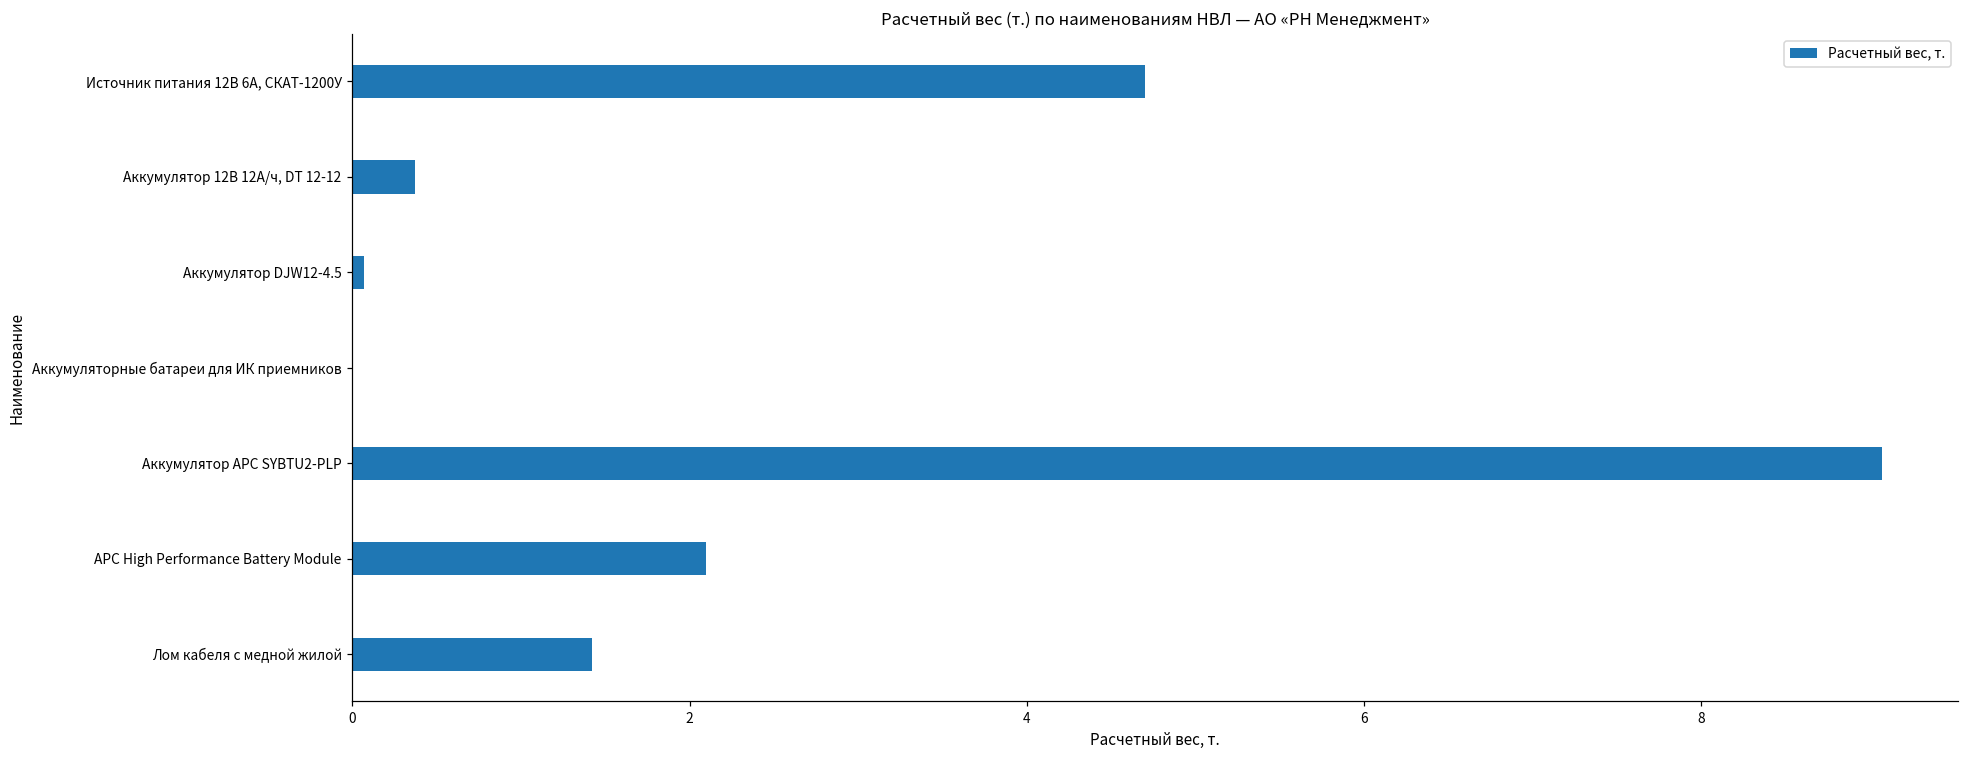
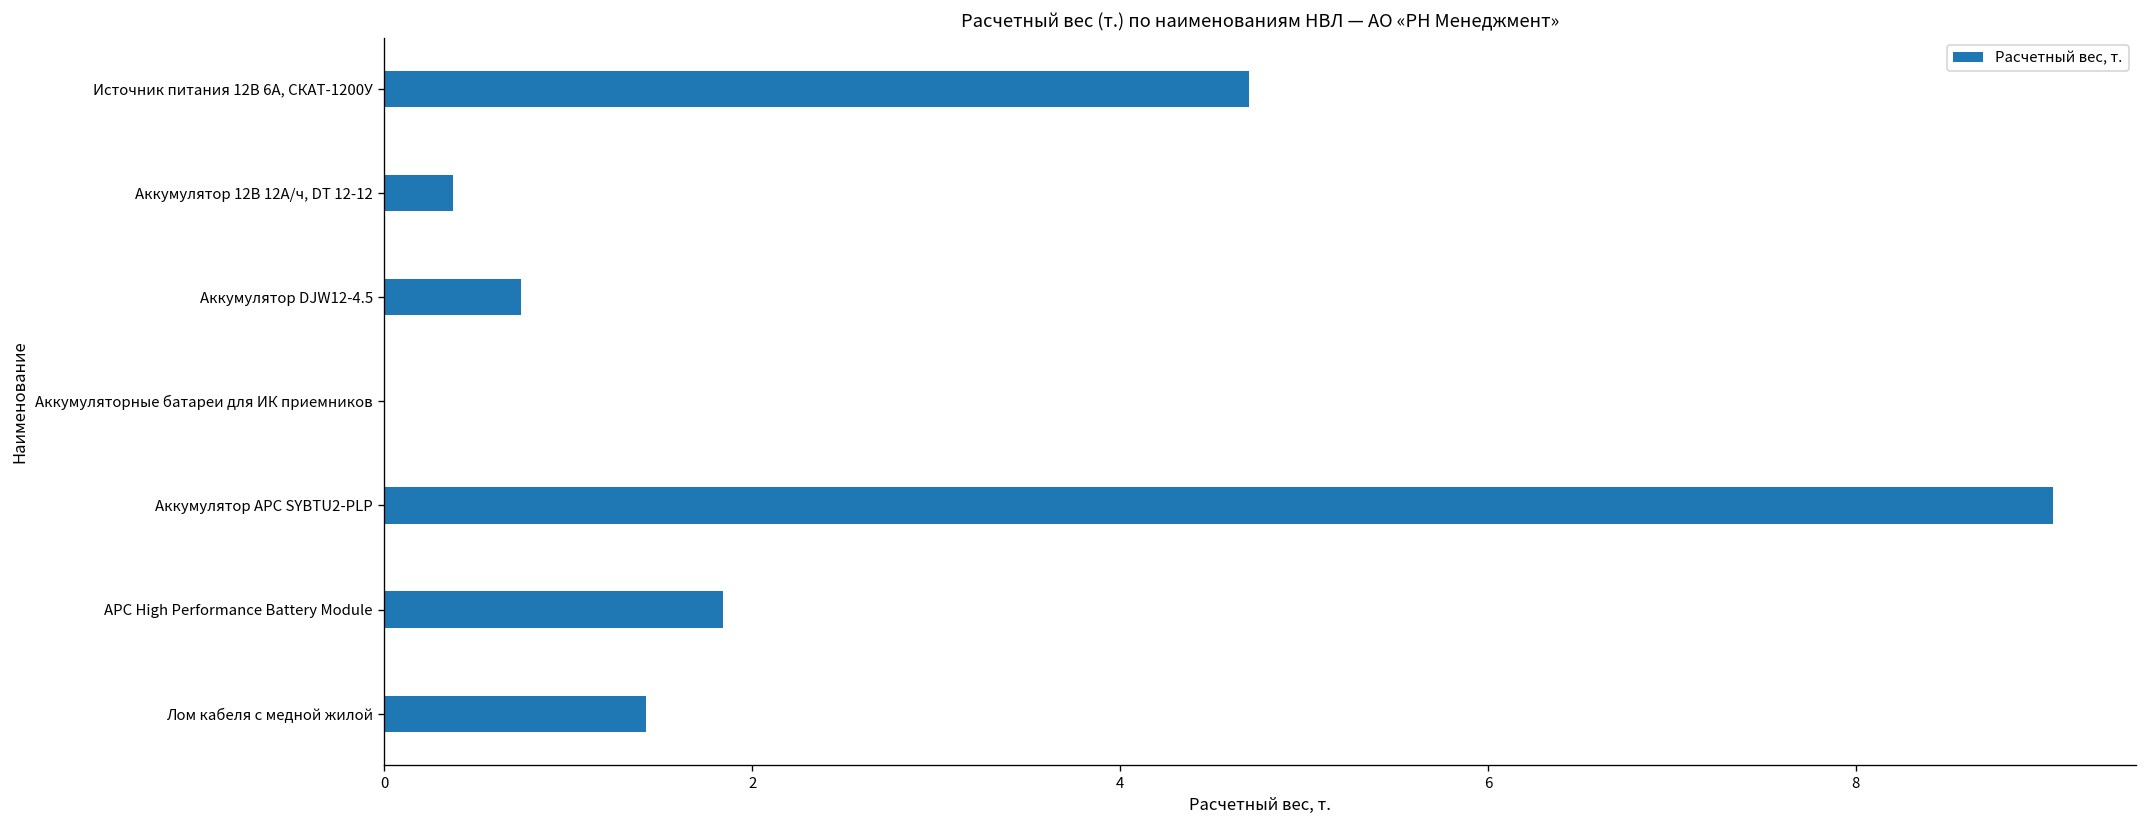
  {
    "Источник питания 12В 6А, СКАТ-1200У": 4.70,
    "Аккумулятор 12В 12А/ч, DT 12-12": 0.37,
-   "Аккумулятор DJW12-4.5": 0.07,
+   "Аккумулятор DJW12-4.5": 0.74,
    "Аккумуляторные батареи для ИК приемников": 0.00,
    "Аккумулятор APC SYBTU2-PLP": 9.07,
-   "APC High Performance Battery Module": 2.10,
+   "APC High Performance Battery Module": 1.84,
    "Лом кабеля с медной жилой": 1.42
  }
